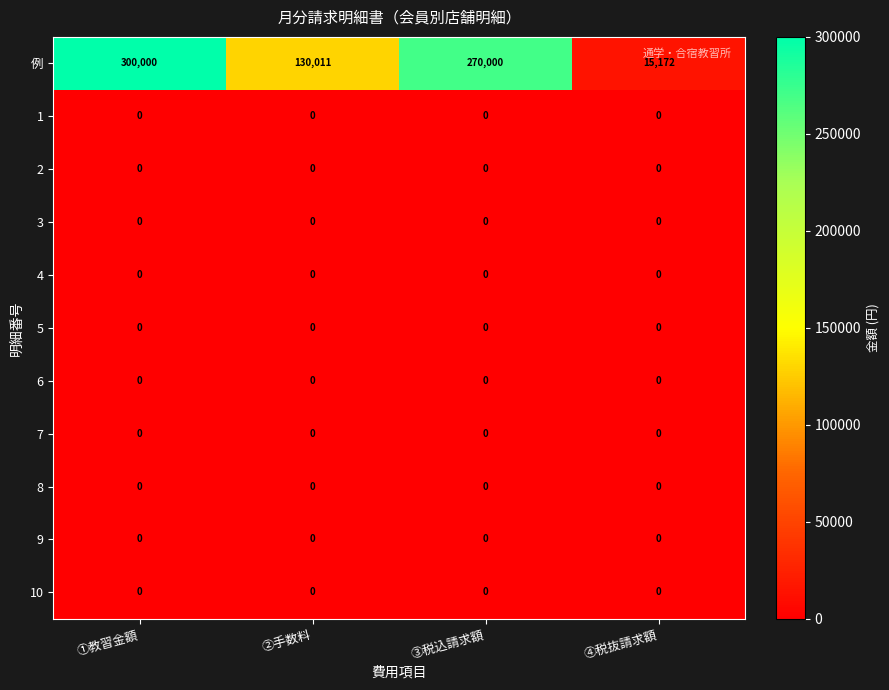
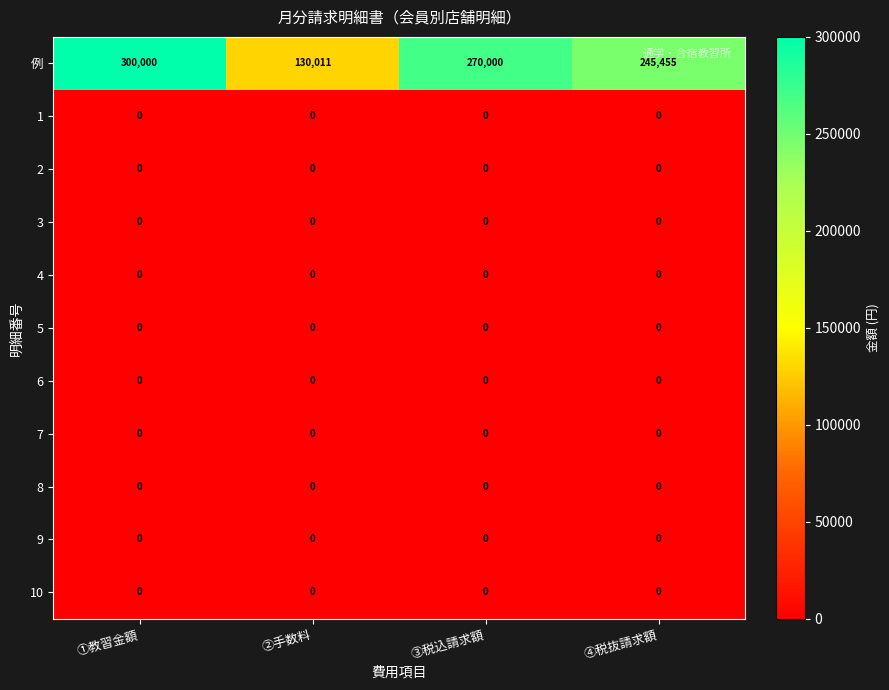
  {
    "例": {
      "①教習金額": "300,000",
      "②手数料": "130,011",
      "③税込請求額": "270,000",
-     "④税抜請求額": "15,172"
+     "④税抜請求額": "245,455"
    },
    "1": {
      "①教習金額": "0",
      "②手数料": "0",
      "③税込請求額": "0",
      "④税抜請求額": "0"
    },
    "2": {
      "①教習金額": "0",
      "②手数料": "0",
      "③税込請求額": "0",
      "④税抜請求額": "0"
    },
    "3": {
      "①教習金額": "0",
      "②手数料": "0",
      "③税込請求額": "0",
      "④税抜請求額": "0"
    },
    "4": {
      "①教習金額": "0",
      "②手数料": "0",
      "③税込請求額": "0",
      "④税抜請求額": "0"
    },
    "5": {
      "①教習金額": "0",
      "②手数料": "0",
      "③税込請求額": "0",
      "④税抜請求額": "0"
    },
    "6": {
      "①教習金額": "0",
      "②手数料": "0",
      "③税込請求額": "0",
      "④税抜請求額": "0"
    },
    "7": {
      "①教習金額": "0",
      "②手数料": "0",
      "③税込請求額": "0",
      "④税抜請求額": "0"
    },
    "8": {
      "①教習金額": "0",
      "②手数料": "0",
      "③税込請求額": "0",
      "④税抜請求額": "0"
    },
    "9": {
      "①教習金額": "0",
      "②手数料": "0",
      "③税込請求額": "0",
      "④税抜請求額": "0"
    },
    "10": {
      "①教習金額": "0",
      "②手数料": "0",
      "③税込請求額": "0",
      "④税抜請求額": "0"
    }
  }
